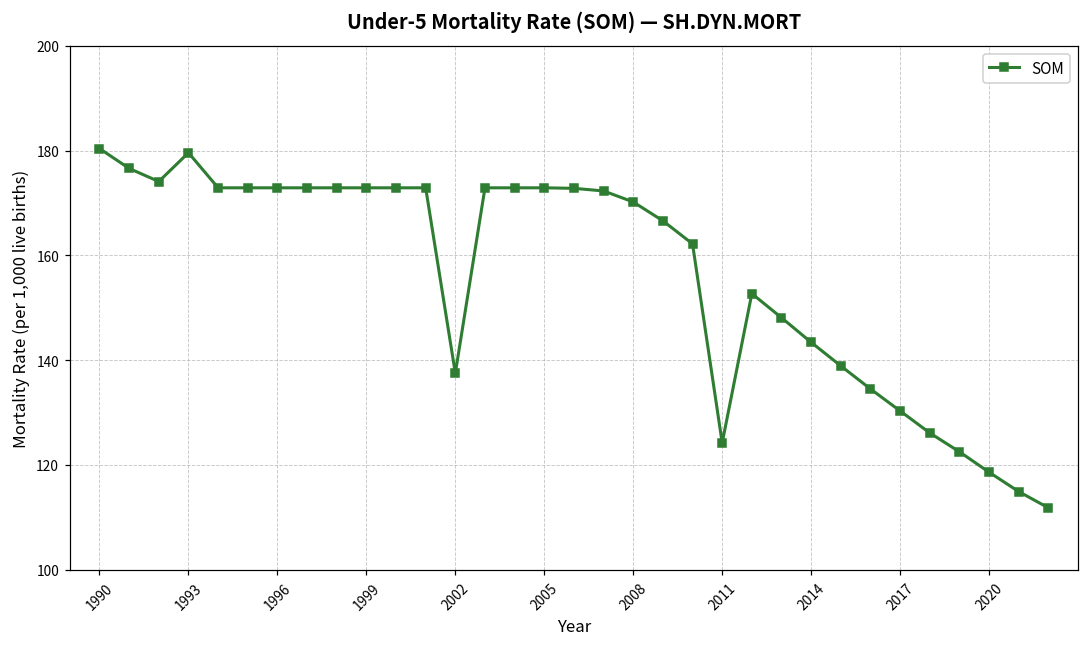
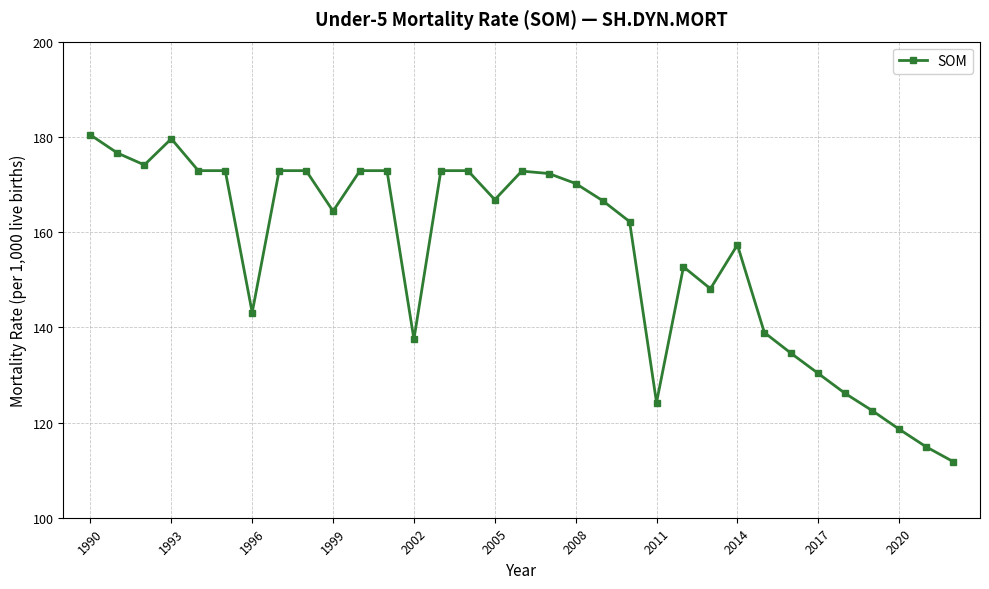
  {
    "1990": 180,
    "1993": 180,
-   "1996": 173,
-   "1999": 173,
+   "1996": 143,
+   "1999": 164,
    "2002": 138,
-   "2005": 173,
+   "2005": 167,
    "2008": 170,
    "2011": 124,
-   "2014": 143,
+   "2014": 157,
    "2017": 130,
    "2020": 119
  }
